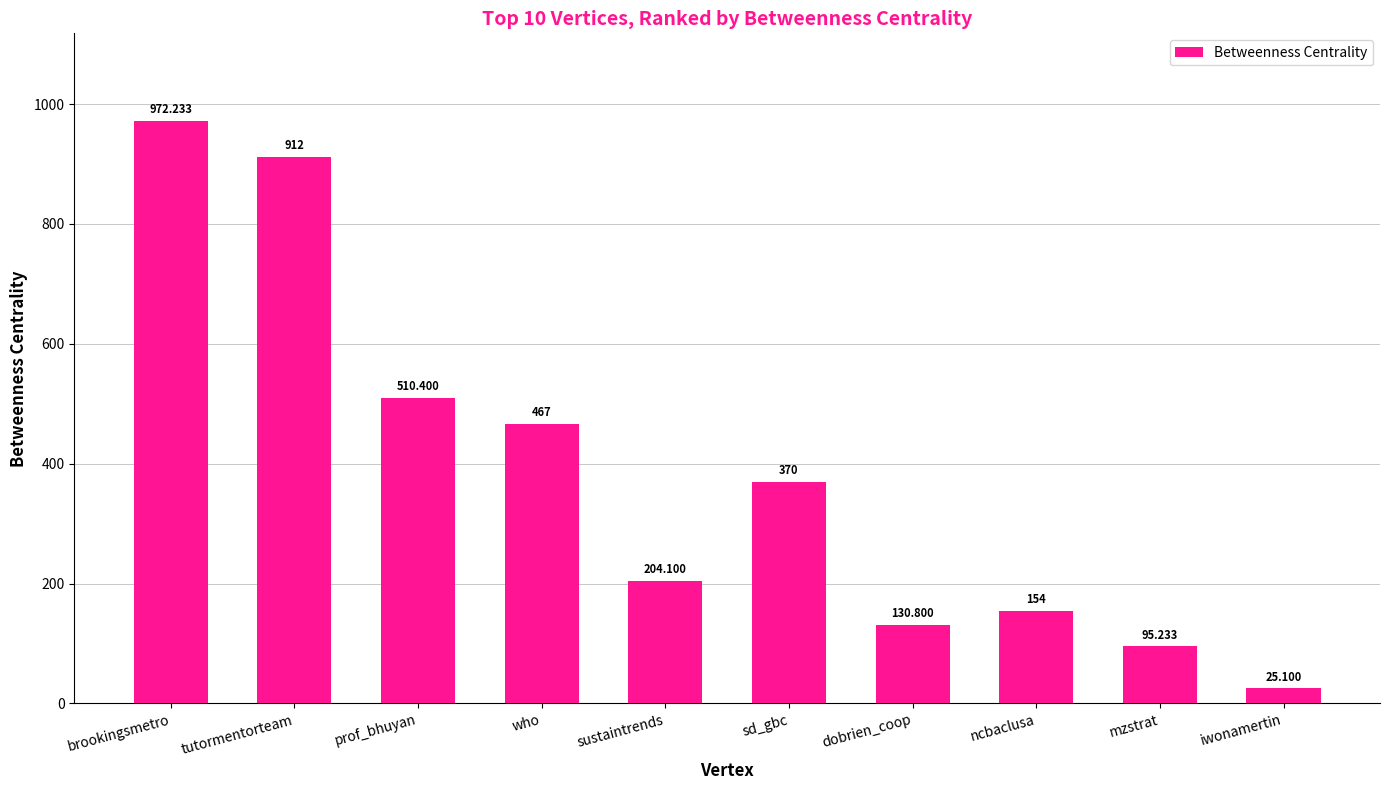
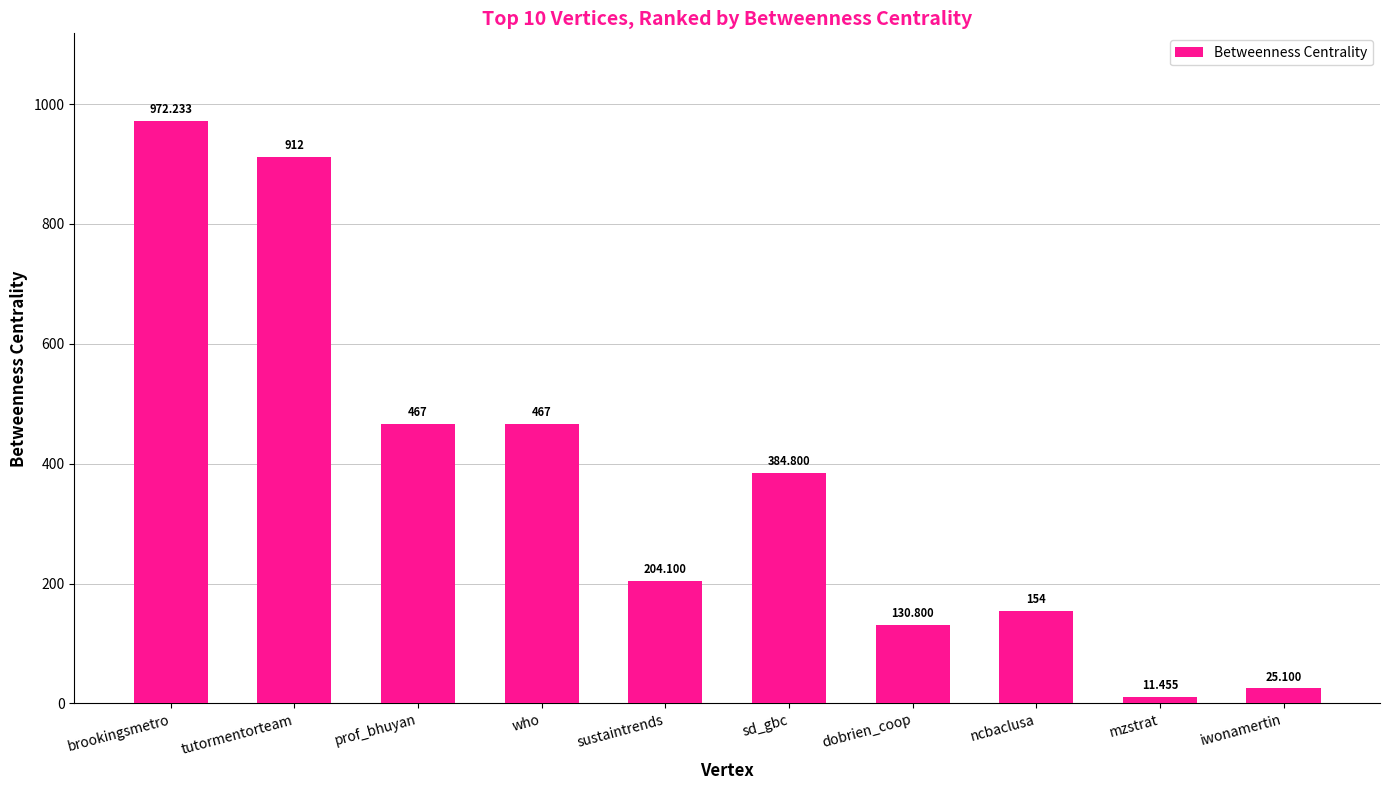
  {
    "brookingsmetro": 972.233,
    "tutormentorteam": 912,
-   "prof_bhuyan": 510.400,
+   "prof_bhuyan": 467,
    "who": 467,
    "sustaintrends": 204.100,
-   "sd_gbc": 370,
+   "sd_gbc": 384.800,
    "dobrien_coop": 130.800,
    "ncbaclusa": 154,
-   "mzstrat": 95.233,
+   "mzstrat": 11.455,
    "iwonamertin": 25.100
  }
